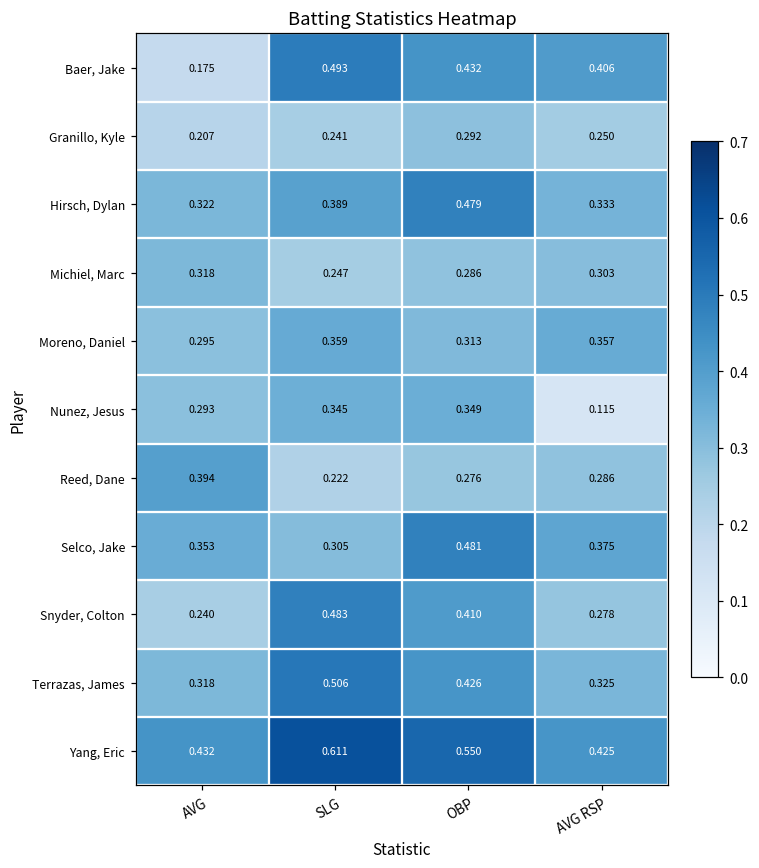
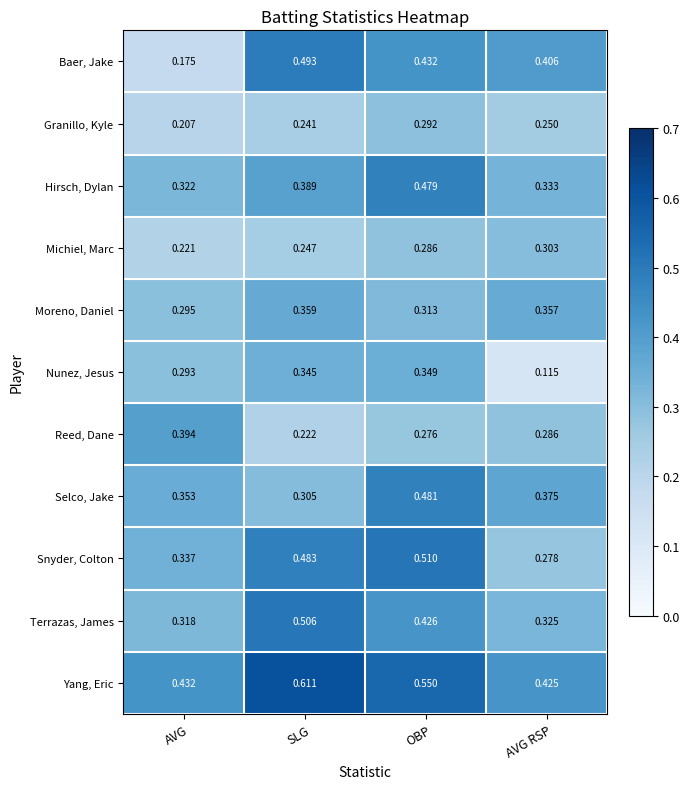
  {
    "Baer, Jake": {
      "AVG": 0.175,
      "SLG": 0.493,
      "OBP": 0.432,
      "AVG RSP": 0.406
    },
    "Granillo, Kyle": {
      "AVG": 0.207,
      "SLG": 0.241,
      "OBP": 0.292,
      "AVG RSP": 0.250
    },
    "Hirsch, Dylan": {
      "AVG": 0.322,
      "SLG": 0.389,
      "OBP": 0.479,
      "AVG RSP": 0.333
    },
    "Michiel, Marc": {
-     "AVG": 0.318,
+     "AVG": 0.221,
      "SLG": 0.247,
      "OBP": 0.286,
      "AVG RSP": 0.303
    },
    "Moreno, Daniel": {
      "AVG": 0.295,
      "SLG": 0.359,
      "OBP": 0.313,
      "AVG RSP": 0.357
    },
    "Nunez, Jesus": {
      "AVG": 0.293,
      "SLG": 0.345,
      "OBP": 0.349,
      "AVG RSP": 0.115
    },
    "Reed, Dane": {
      "AVG": 0.394,
      "SLG": 0.222,
      "OBP": 0.276,
      "AVG RSP": 0.286
    },
    "Selco, Jake": {
      "AVG": 0.353,
      "SLG": 0.305,
      "OBP": 0.481,
      "AVG RSP": 0.375
    },
    "Snyder, Colton": {
-     "AVG": 0.240,
+     "AVG": 0.337,
      "SLG": 0.483,
-     "OBP": 0.410,
+     "OBP": 0.510,
      "AVG RSP": 0.278
    },
    "Terrazas, James": {
      "AVG": 0.318,
      "SLG": 0.506,
      "OBP": 0.426,
      "AVG RSP": 0.325
    },
    "Yang, Eric": {
      "AVG": 0.432,
      "SLG": 0.611,
      "OBP": 0.550,
      "AVG RSP": 0.425
    }
  }
